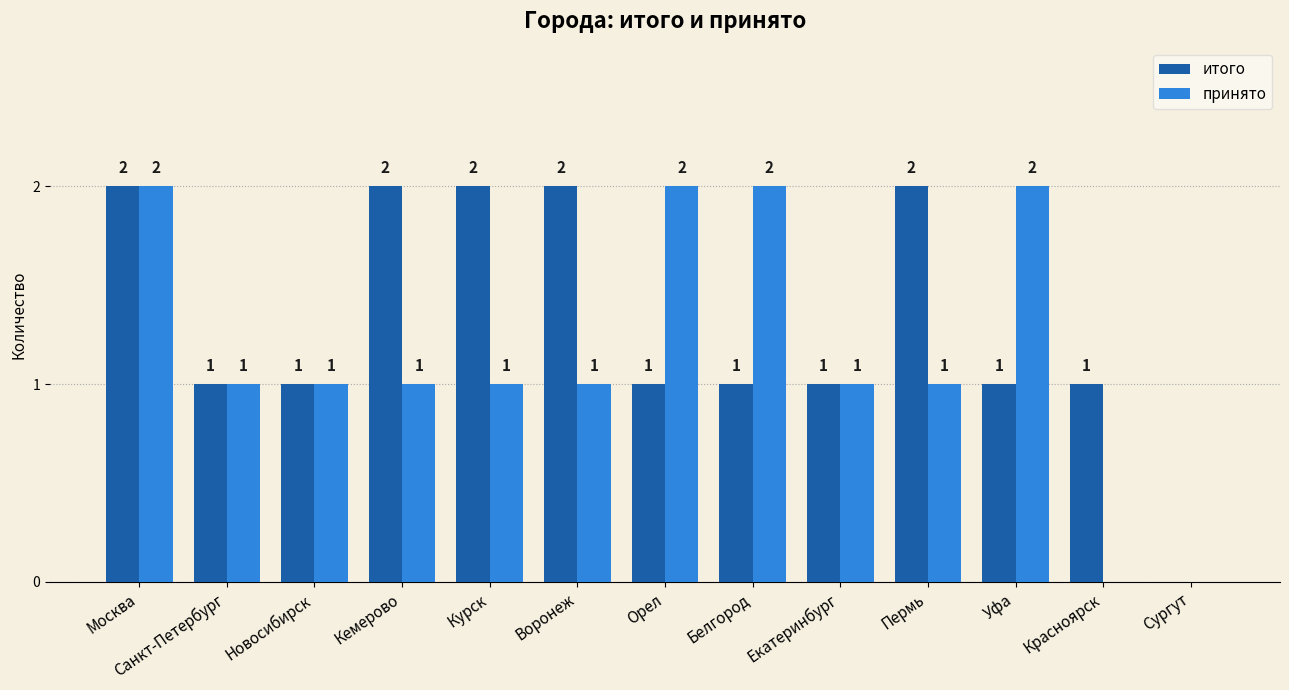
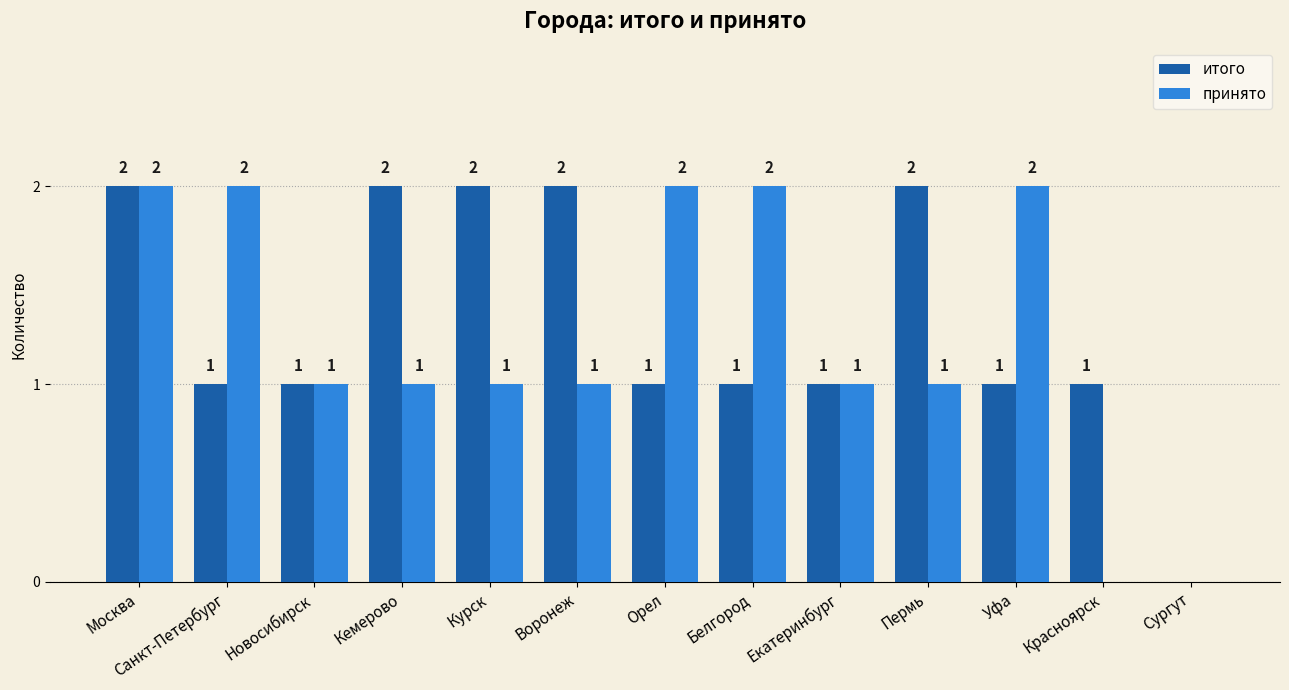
  {
    "итого": {
      "Москва": 2,
      "Санкт-Петербург": 1,
      "Новосибирск": 1,
      "Кемерово": 2,
      "Курск": 2,
      "Воронеж": 2,
      "Орел": 1,
      "Белгород": 1,
      "Екатеринбург": 1,
      "Пермь": 2,
      "Уфа": 1,
      "Красноярск": 1
    },
    "принято": {
      "Москва": 2,
-     "Санкт-Петербург": 1,
+     "Санкт-Петербург": 2,
      "Новосибирск": 1,
      "Кемерово": 1,
      "Курск": 1,
      "Воронеж": 1,
      "Орел": 2,
      "Белгород": 2,
      "Екатеринбург": 1,
      "Пермь": 1,
      "Уфа": 2
    }
  }
